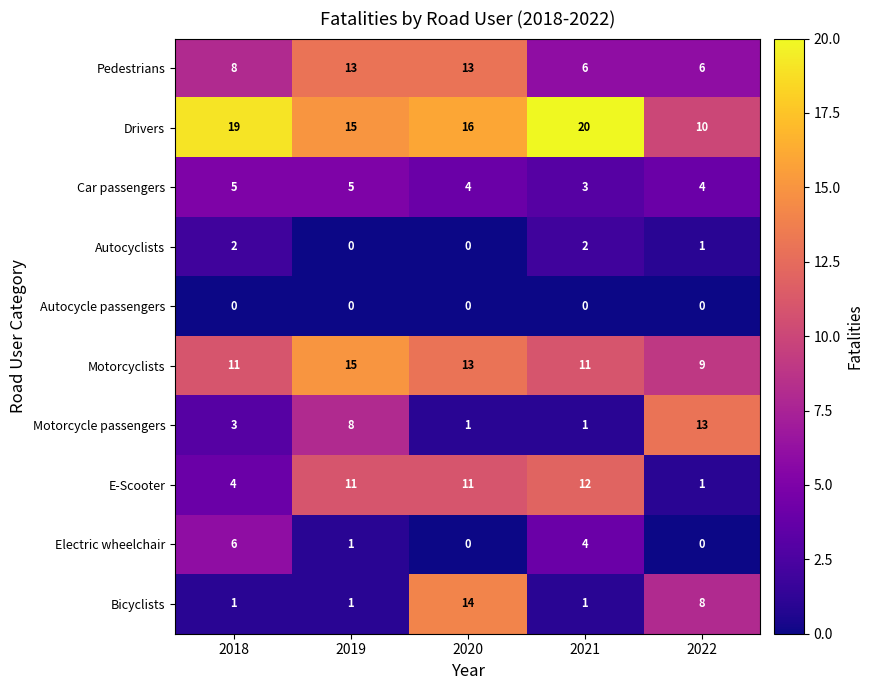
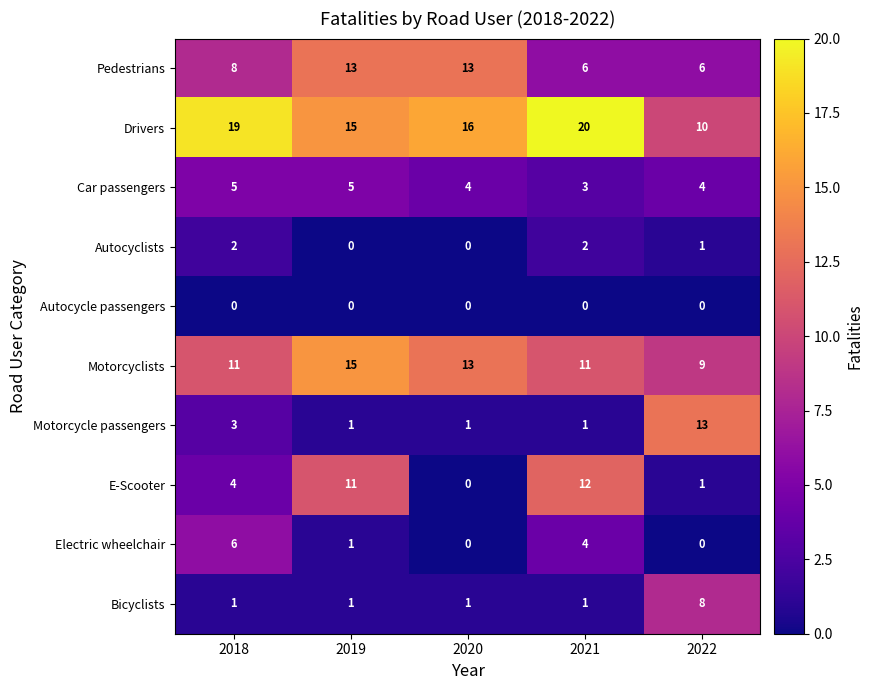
  {
    "Pedestrians": {
      "2018": 8,
      "2019": 13,
      "2020": 13,
      "2021": 6,
      "2022": 6
    },
    "Drivers": {
      "2018": 19,
      "2019": 15,
      "2020": 16,
      "2021": 20,
      "2022": 10
    },
    "Car passengers": {
      "2018": 5,
      "2019": 5,
      "2020": 4,
      "2021": 3,
      "2022": 4
    },
    "Autocyclists": {
      "2018": 2,
      "2019": 0,
      "2020": 0,
      "2021": 2,
      "2022": 1
    },
    "Autocycle passengers": {
      "2018": 0,
      "2019": 0,
      "2020": 0,
      "2021": 0,
      "2022": 0
    },
    "Motorcyclists": {
      "2018": 11,
      "2019": 15,
      "2020": 13,
      "2021": 11,
      "2022": 9
    },
    "Motorcycle passengers": {
      "2018": 3,
-     "2019": 8,
+     "2019": 1,
      "2020": 1,
      "2021": 1,
      "2022": 13
    },
    "E-Scooter": {
      "2018": 4,
      "2019": 11,
-     "2020": 11,
+     "2020": 0,
      "2021": 12,
      "2022": 1
    },
    "Electric wheelchair": {
      "2018": 6,
      "2019": 1,
      "2020": 0,
      "2021": 4,
      "2022": 0
    },
    "Bicyclists": {
      "2018": 1,
      "2019": 1,
-     "2020": 14,
+     "2020": 1,
      "2021": 1,
      "2022": 8
    }
  }
